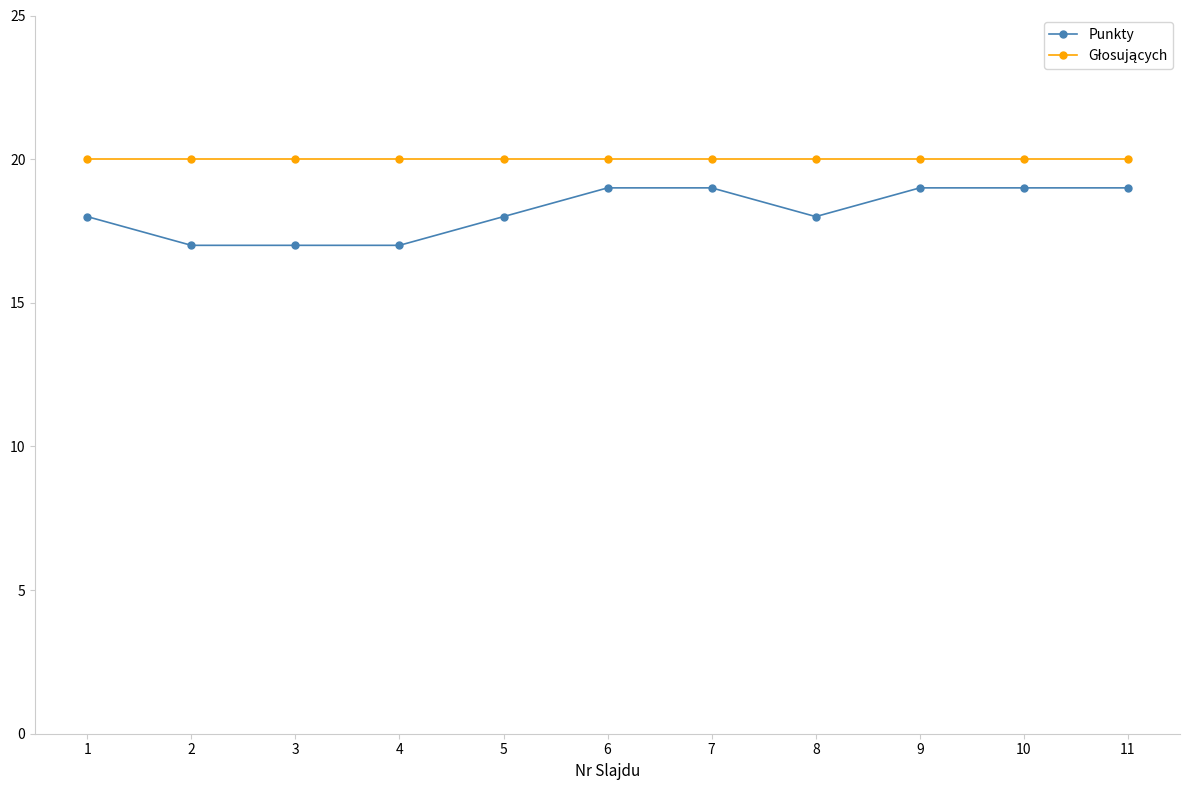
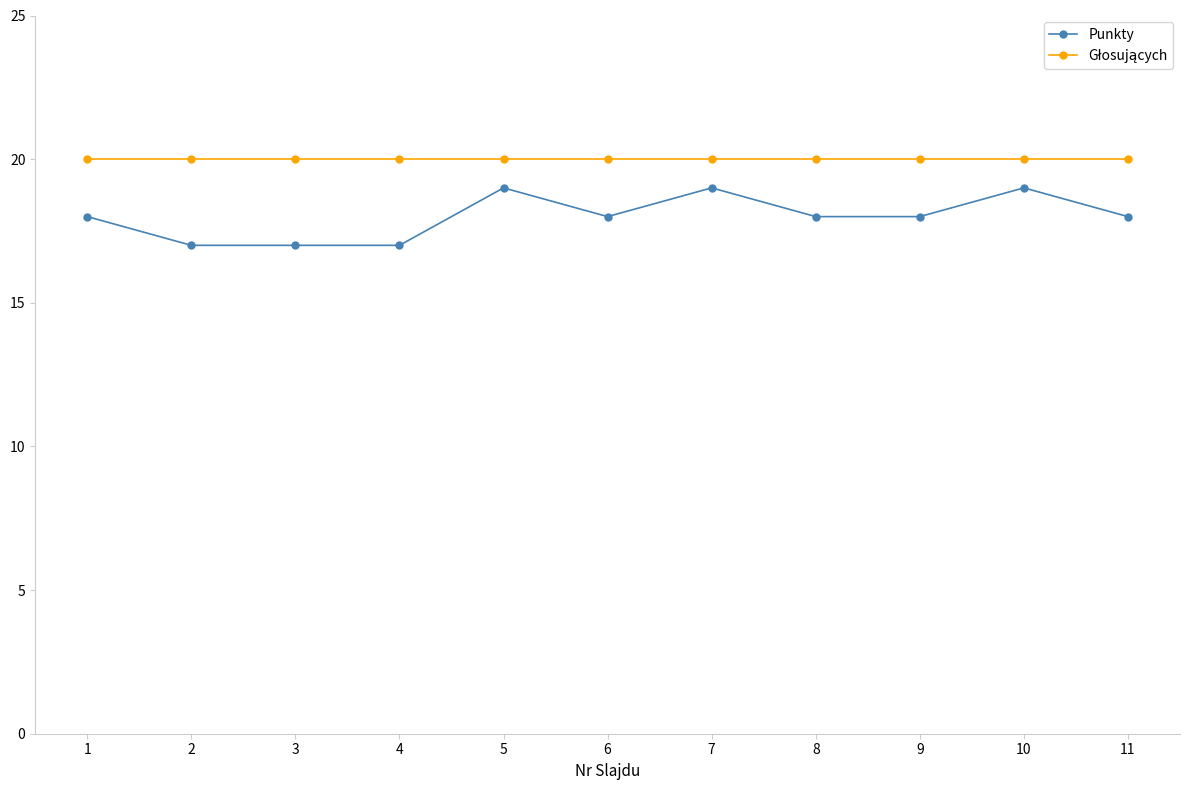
  {
    "Punkty": {
      "1": 18,
      "2": 17,
      "3": 17,
      "4": 17,
-     "5": 18,
-     "6": 19,
+     "5": 19,
+     "6": 18,
      "7": 19,
      "8": 18,
-     "9": 19,
+     "9": 18,
      "10": 19,
-     "11": 19
+     "11": 18
    },
    "Głosujących": {
      "1": 20,
      "2": 20,
      "3": 20,
      "4": 20,
      "5": 20,
      "6": 20,
      "7": 20,
      "8": 20,
      "9": 20,
      "10": 20,
      "11": 20
    }
  }
